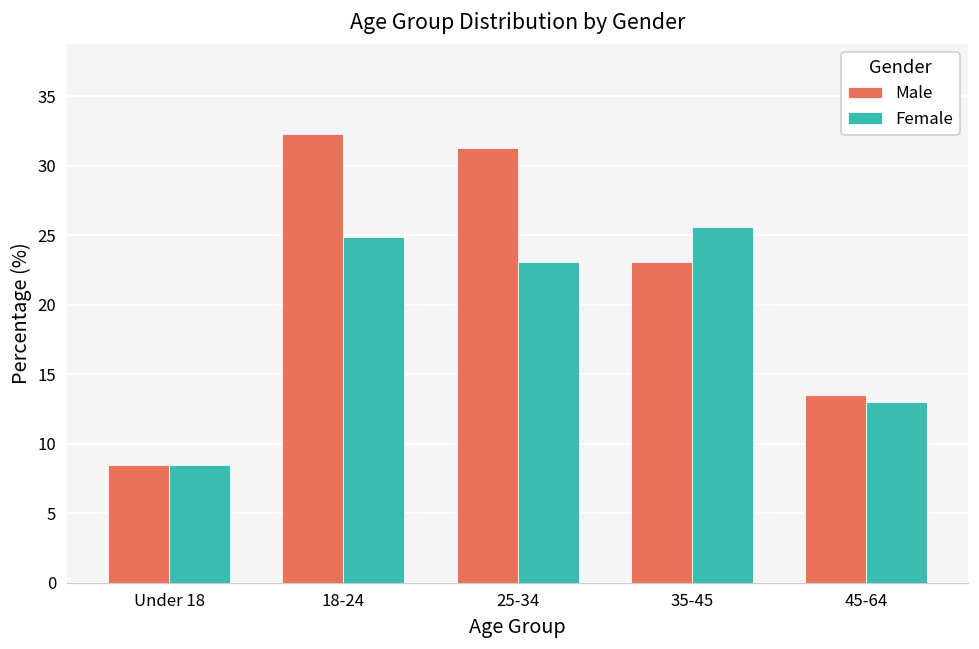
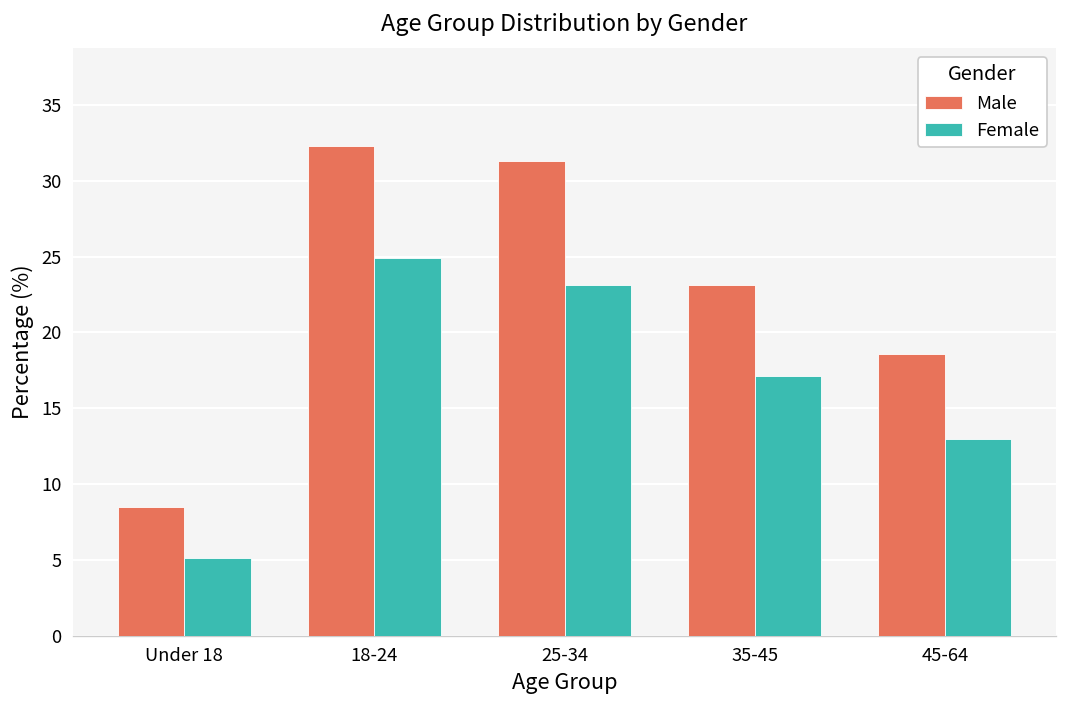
  {
    "Male": {
      "Under 18": 8.5,
      "18-24": 32.3,
      "25-34": 31.3,
      "35-45": 23.1,
-     "45-64": 13.5
+     "45-64": 18.6
    },
    "Female": {
-     "Under 18": 8.5,
+     "Under 18": 5.1,
      "18-24": 24.9,
      "25-34": 23.1,
-     "35-45": 25.6,
+     "35-45": 17.1,
      "45-64": 13.0
    }
  }
